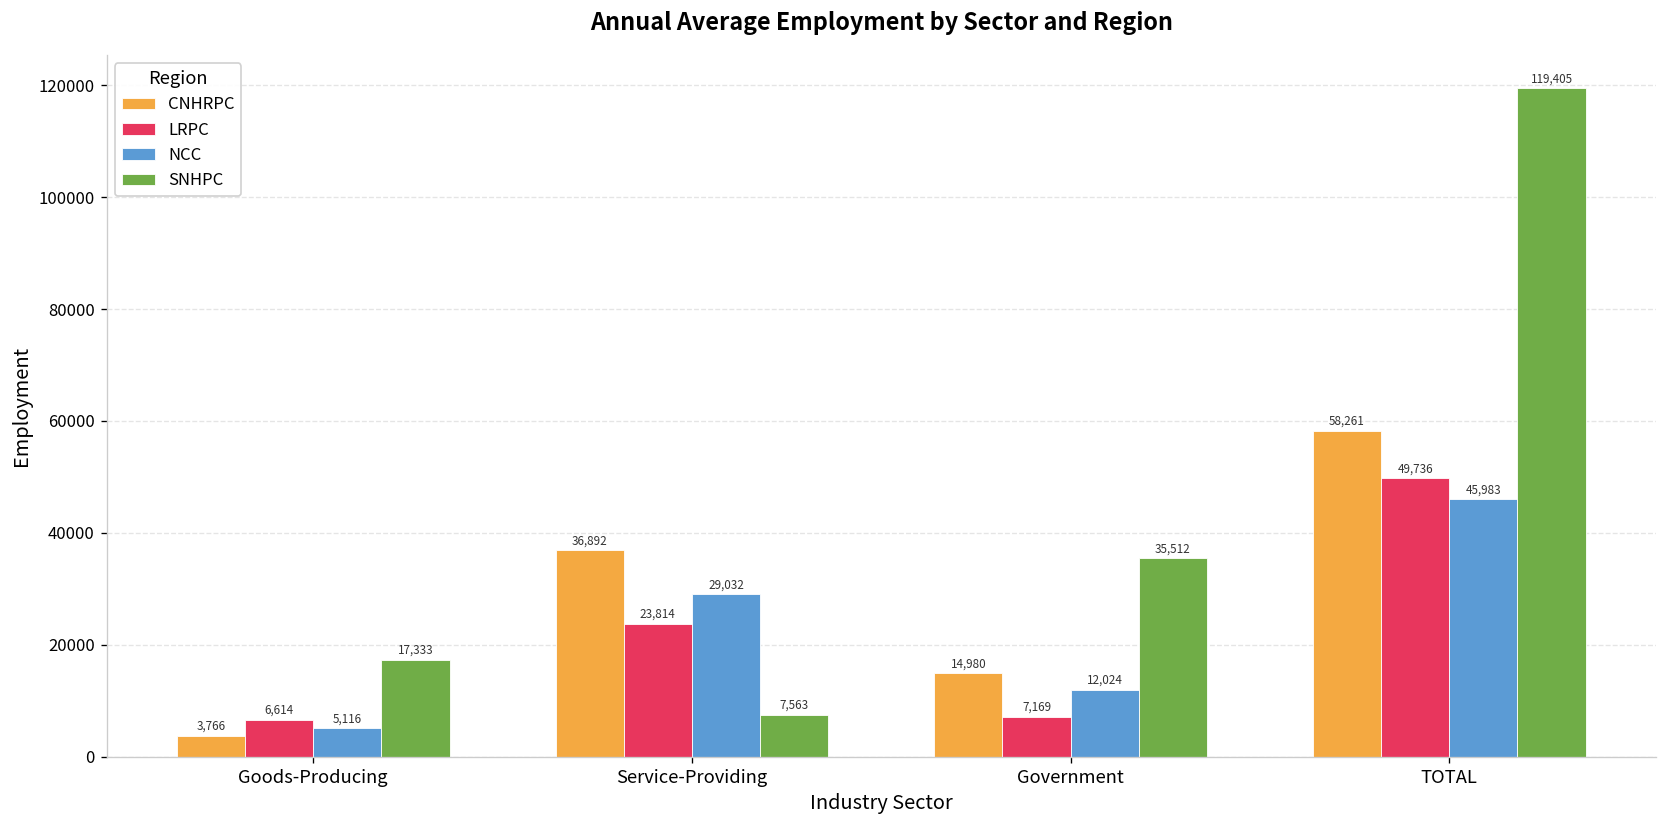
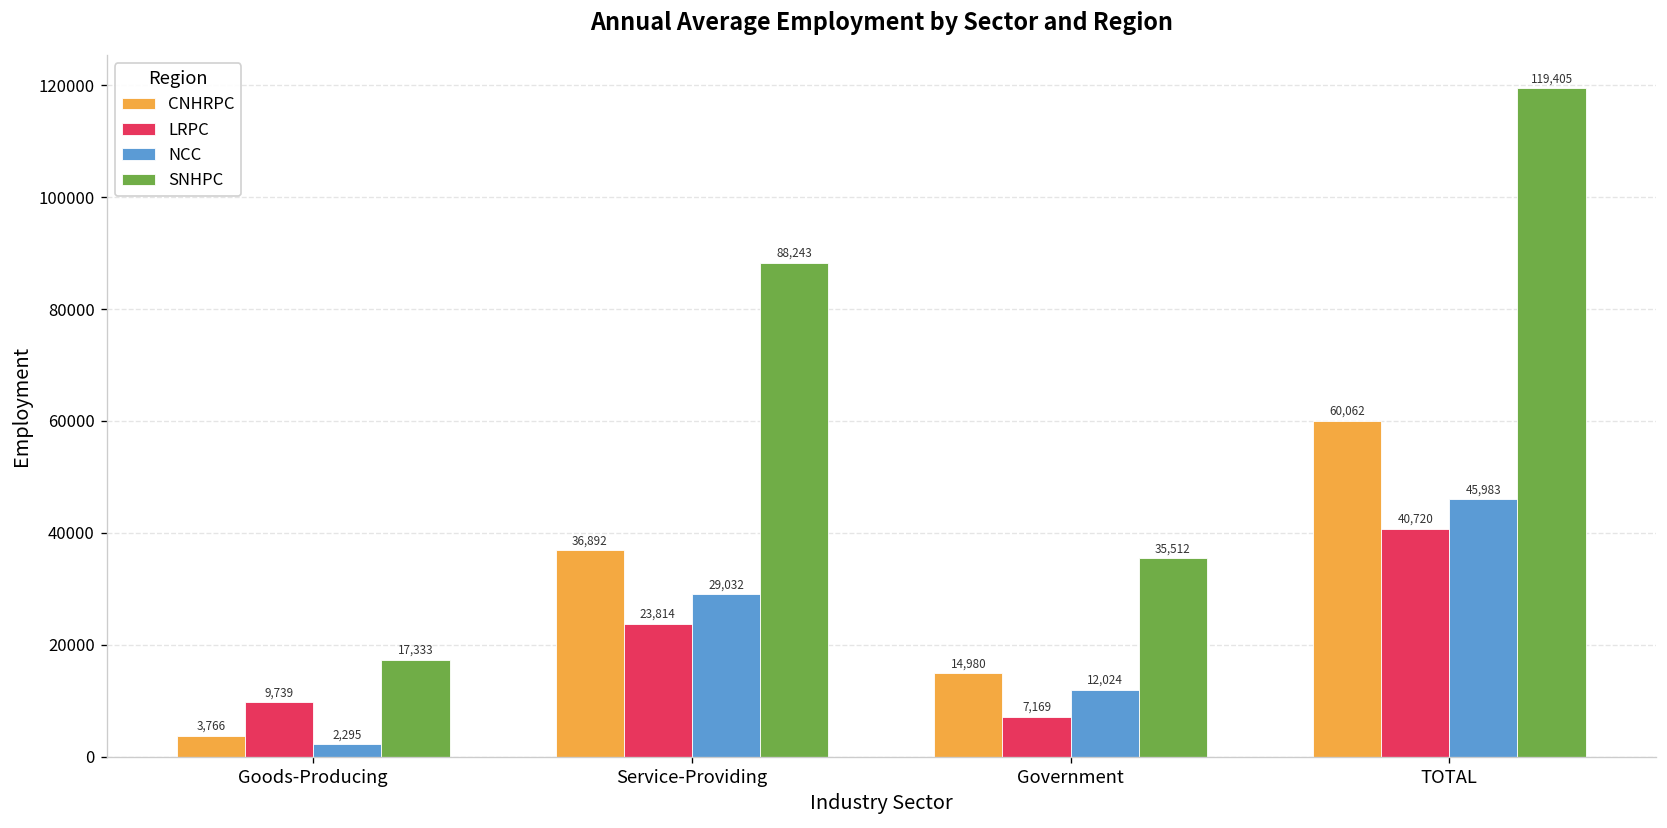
  {
    "CNHRPC": {
      "Goods-Producing": "3,766",
      "Service-Providing": "36,892",
      "Government": "14,980",
-     "TOTAL": "58,261"
+     "TOTAL": "60,062"
    },
    "LRPC": {
-     "Goods-Producing": "6,614",
+     "Goods-Producing": "9,739",
      "Service-Providing": "23,814",
      "Government": "7,169",
-     "TOTAL": "49,736"
+     "TOTAL": "40,720"
    },
    "NCC": {
-     "Goods-Producing": "5,116",
+     "Goods-Producing": "2,295",
      "Service-Providing": "29,032",
      "Government": "12,024",
      "TOTAL": "45,983"
    },
    "SNHPC": {
      "Goods-Producing": "17,333",
-     "Service-Providing": "7,563",
+     "Service-Providing": "88,243",
      "Government": "35,512",
      "TOTAL": "119,405"
    }
  }
